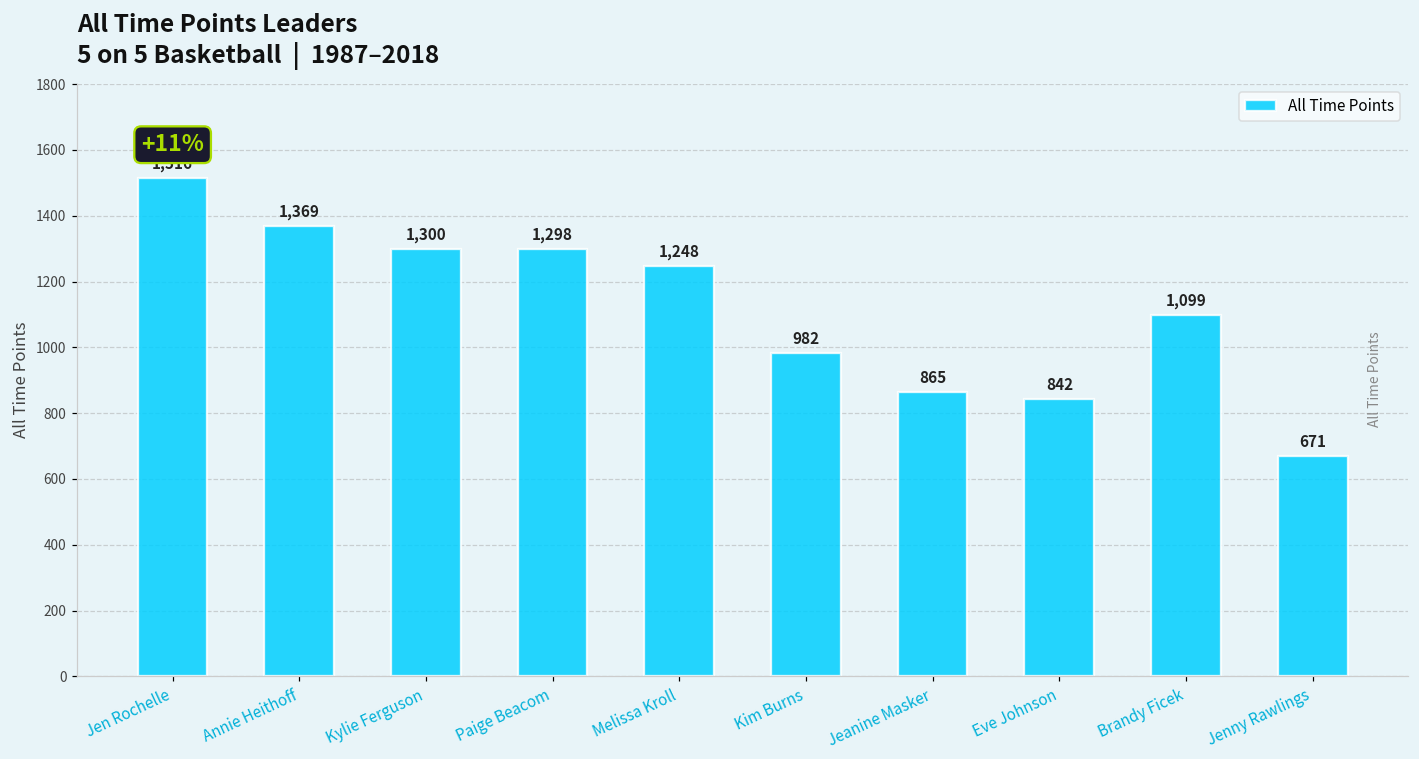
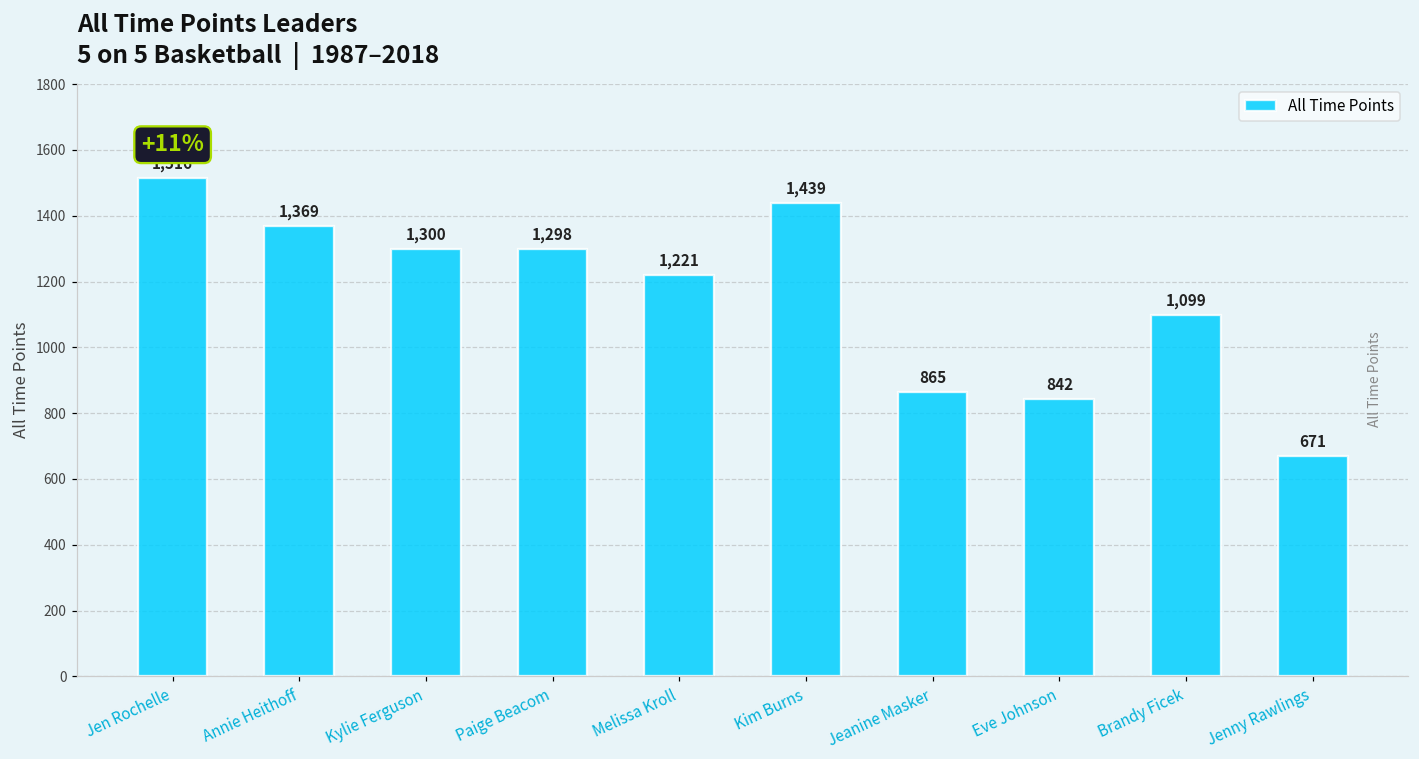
  {
    "Annie Heithoff": "1,369",
    "Kylie Ferguson": "1,300",
    "Paige Beacom": "1,298",
-   "Melissa Kroll": "1,248",
-   "Kim Burns": "982",
+   "Melissa Kroll": "1,221",
+   "Kim Burns": "1,439",
    "Jeanine Masker": "865",
    "Eve Johnson": "842",
    "Brandy Ficek": "1,099",
    "Jenny Rawlings": "671"
  }
